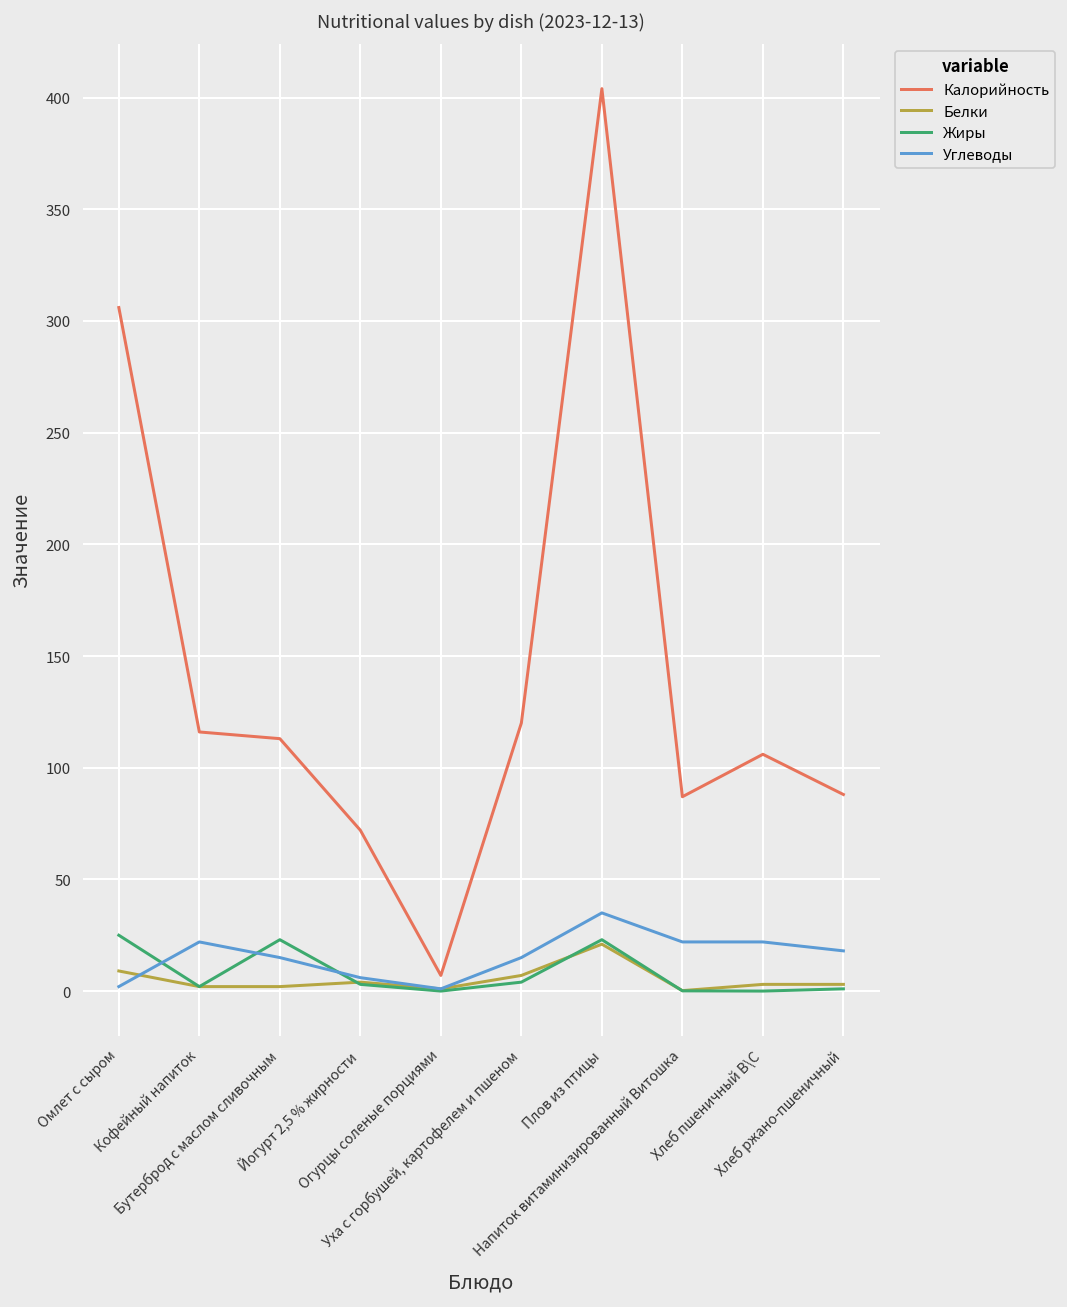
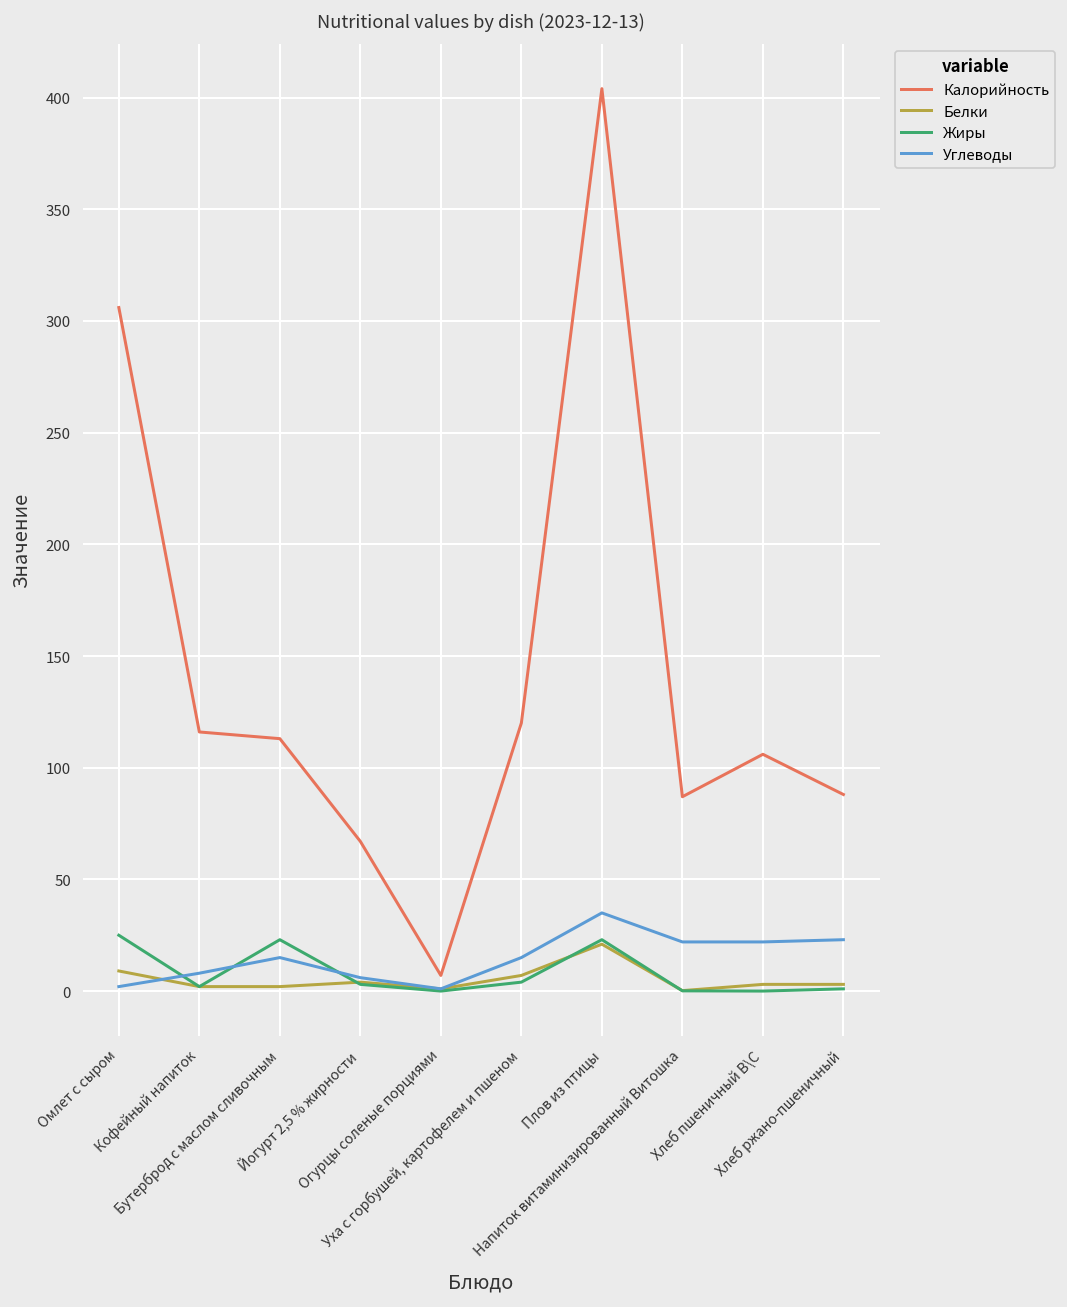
  {
    "Калорийность": {
      "Омлет с сыром": 306,
      "Кофейный напиток": 116,
      "Бутерброд с маслом сливочным": 113,
-     "Йогурт 2,5 % жирности": 72,
+     "Йогурт 2,5 % жирности": 67,
      "Огурцы соленые порциями": 7,
      "Уха с горбушей, картофелем и пшеном": 120,
      "Плов из птицы": 404,
      "Напиток витаминизированный Витошка": 87,
      "Хлеб пшеничный В\\С": 106,
      "Хлеб ржано-пшеничный": 88
    },
    "Белки": {
      "Омлет с сыром": 9,
      "Бутерброд с маслом сливочным": 2,
      "Уха с горбушей, картофелем и пшеном": 7,
      "Плов из птицы": 21,
      "Хлеб пшеничный В\\С": 3,
      "Хлеб ржано-пшеничный": 3
    },
    "Жиры": {
      "Омлет с сыром": 25,
      "Бутерброд с маслом сливочным": 23,
      "Уха с горбушей, картофелем и пшеном": 4,
      "Плов из птицы": 23,
      "Хлеб пшеничный В\\С": 0,
      "Хлеб ржано-пшеничный": 1
    },
    "Углеводы": {
      "Омлет с сыром": 2,
-     "Кофейный напиток": 22,
+     "Кофейный напиток": 8,
      "Бутерброд с маслом сливочным": 15,
      "Йогурт 2,5 % жирности": 6,
      "Уха с горбушей, картофелем и пшеном": 15,
      "Плов из птицы": 35,
      "Напиток витаминизированный Витошка": 22,
      "Хлеб пшеничный В\\С": 22,
-     "Хлеб ржано-пшеничный": 18
+     "Хлеб ржано-пшеничный": 23
    }
  }
